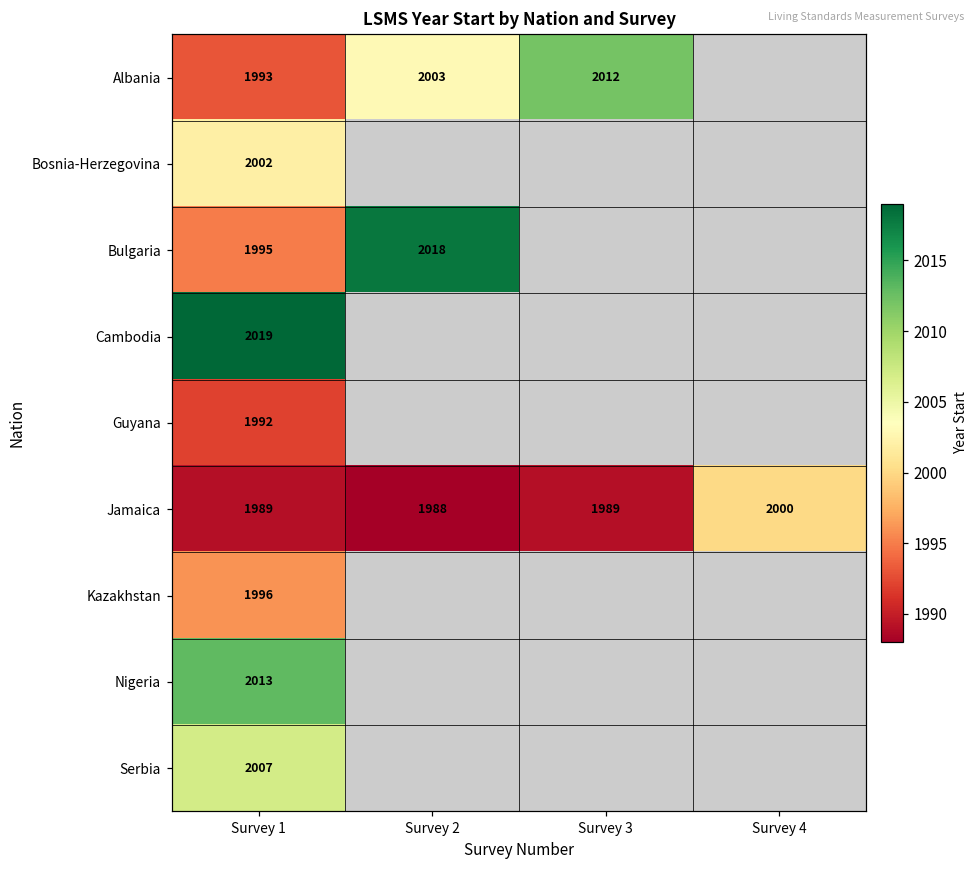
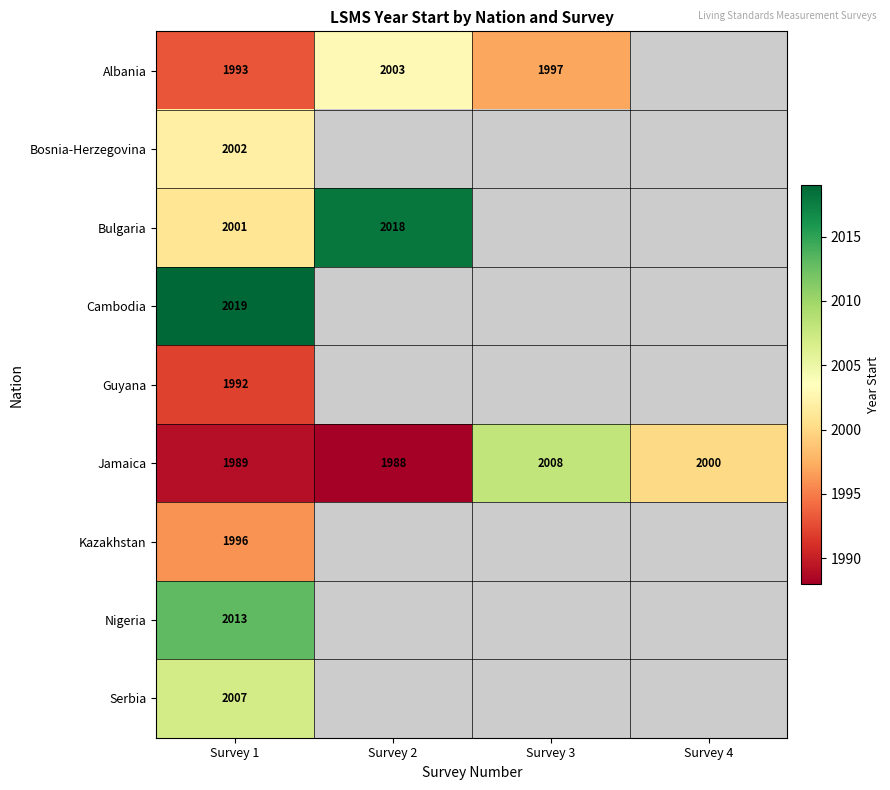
  {
    "Albania": {
      "Survey 1": 1993,
      "Survey 2": 2003,
-     "Survey 3": 2012
+     "Survey 3": 1997
    },
    "Bosnia-Herzegovina": {
      "Survey 1": 2002
    },
    "Bulgaria": {
-     "Survey 1": 1995,
+     "Survey 1": 2001,
      "Survey 2": 2018
    },
    "Cambodia": {
      "Survey 1": 2019
    },
    "Guyana": {
      "Survey 1": 1992
    },
    "Jamaica": {
      "Survey 1": 1989,
      "Survey 2": 1988,
-     "Survey 3": 1989,
+     "Survey 3": 2008,
      "Survey 4": 2000
    },
    "Kazakhstan": {
      "Survey 1": 1996
    },
    "Nigeria": {
      "Survey 1": 2013
    },
    "Serbia": {
      "Survey 1": 2007
    }
  }
